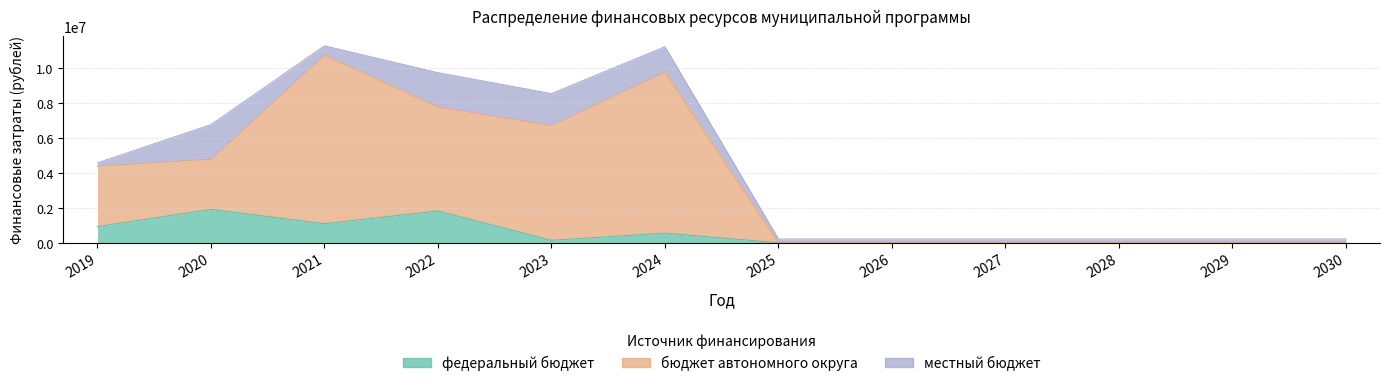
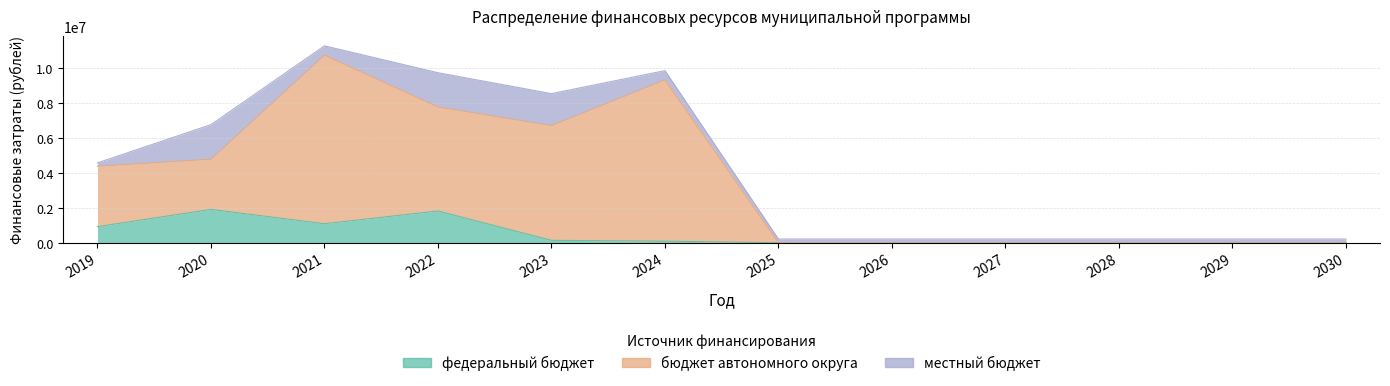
  {
    "федеральный бюджет": {
      "2019": 900000,
      "2020": 1900000,
      "2021": 1100000,
      "2022": 1800000,
      "2023": 100000,
-     "2024": 600000
+     "2024": 100000
    },
    "бюджет автономного округа": {
      "2019": 3500000,
      "2020": 2900000,
      "2021": 9700000,
      "2022": 6000000,
      "2023": 6600000,
      "2024": 9200000
    },
    "местный бюджет": {
      "2019": 200000,
      "2020": 2000000,
      "2021": 500000,
      "2022": 2000000,
      "2023": 1800000,
-     "2024": 1400000,
+     "2024": 500000,
      "2025": 200000,
      "2026": 200000,
      "2027": 200000,
      "2028": 200000,
      "2029": 200000,
      "2030": 200000
    }
  }
